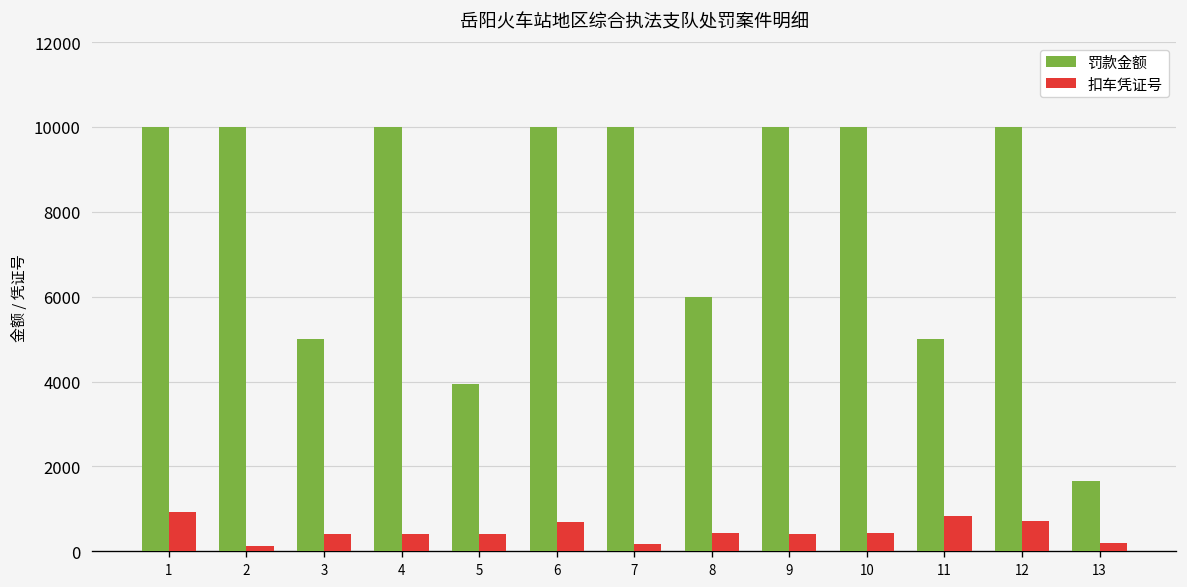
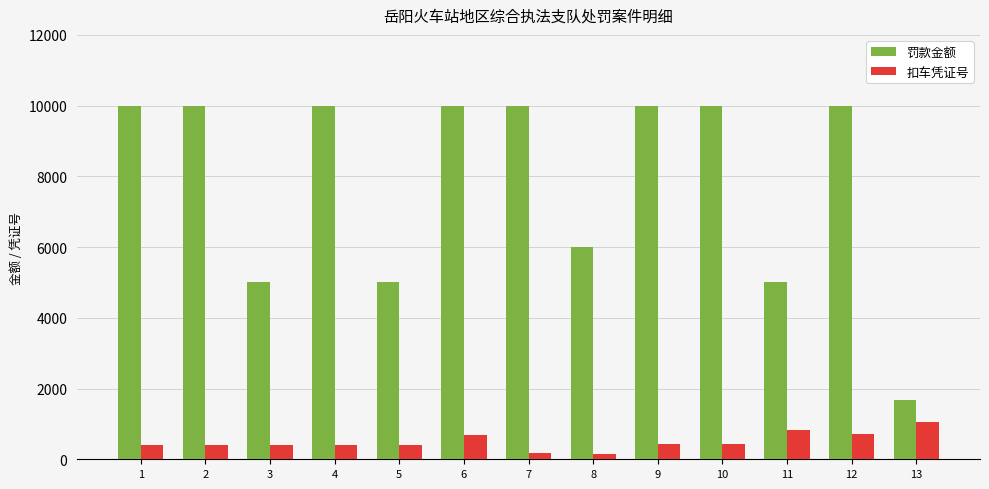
  {
    "罚款金额": {
      "1": 10000,
      "2": 10000,
      "3": 5000,
      "4": 10000,
-     "5": 4000,
+     "5": 5000,
      "6": 10000,
      "7": 10000,
      "8": 6000,
      "9": 10000,
      "10": 10000,
      "11": 5000,
      "12": 10000,
      "13": 1700
    },
    "扣车凭证号": {
-     "1": 900,
-     "2": 100,
+     "1": 400,
+     "2": 400,
      "3": 400,
      "4": 400,
      "5": 400,
      "6": 700,
      "7": 200,
-     "8": 400,
+     "8": 200,
      "9": 400,
      "10": 400,
      "11": 800,
      "12": 700,
-     "13": 200
+     "13": 1000
    }
  }
